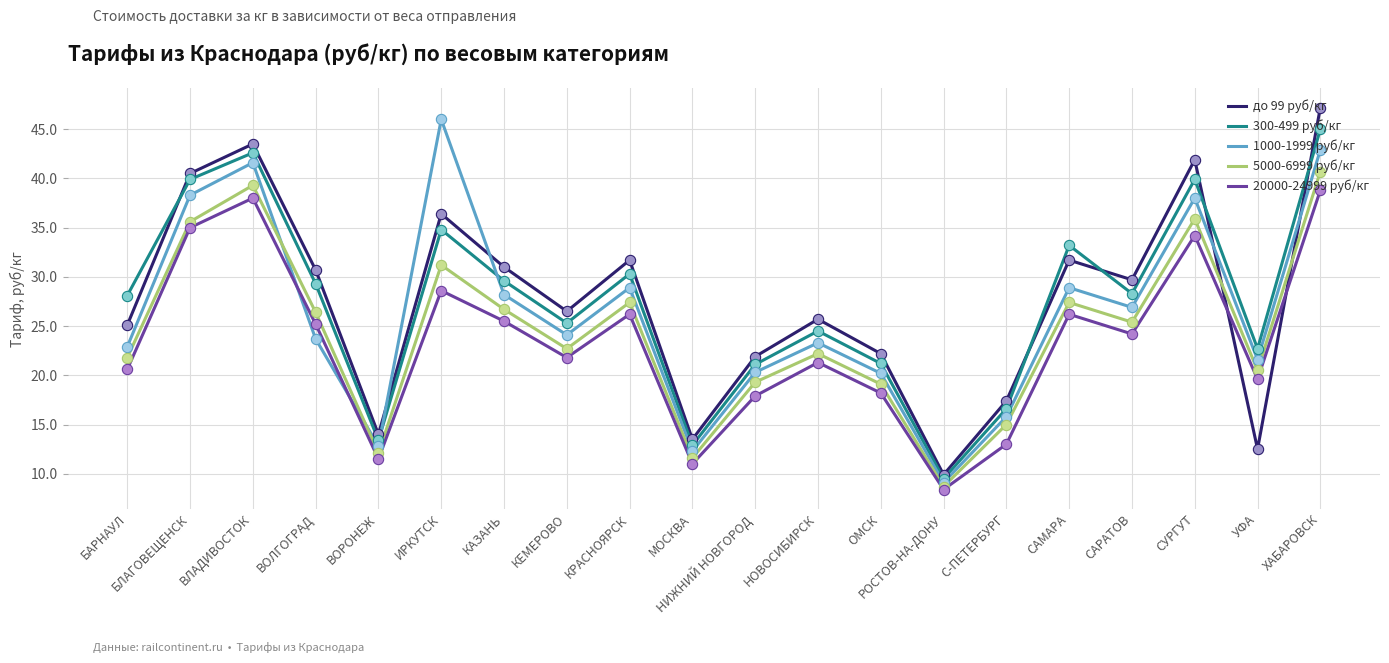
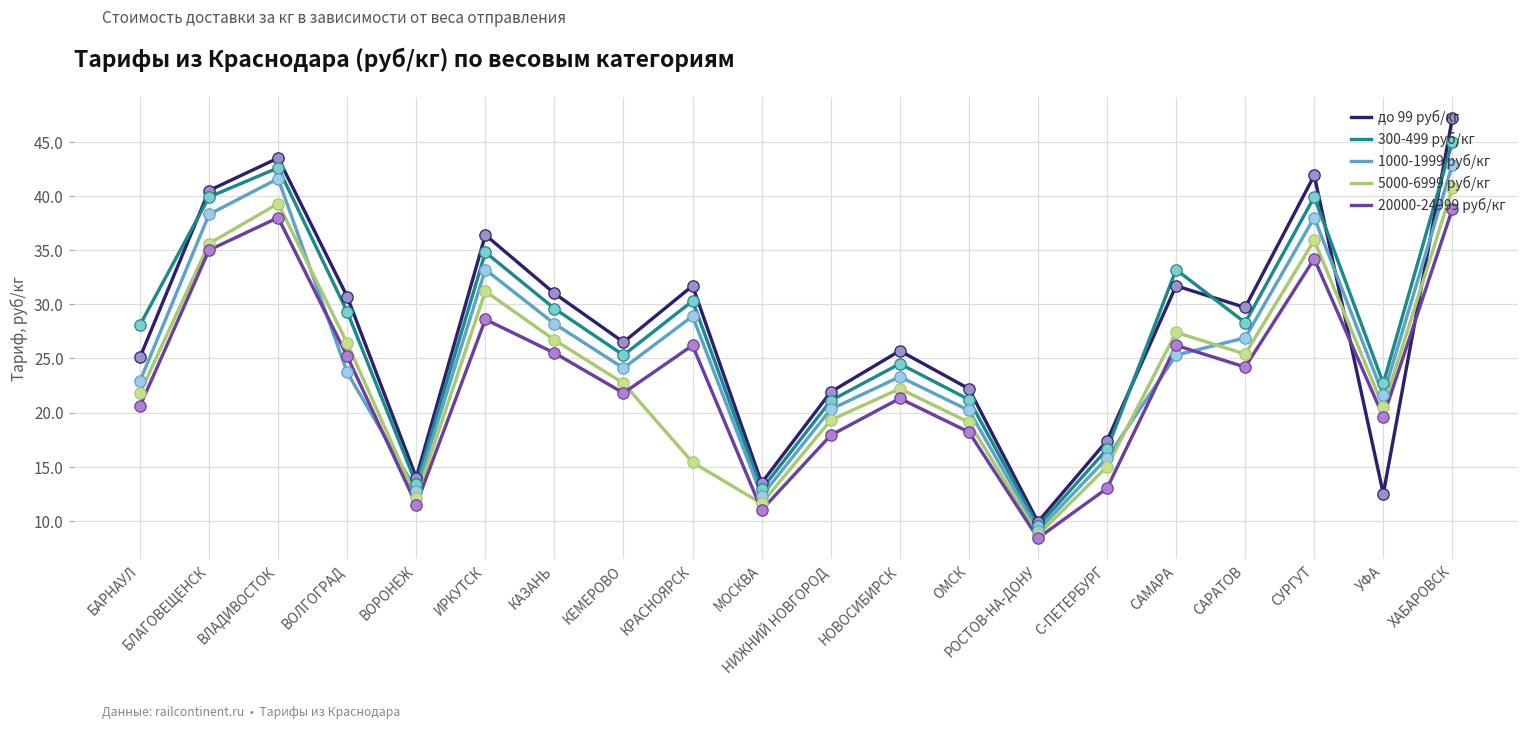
  {
    "до 99 руб/кг": {
      "БАРНАУЛ": 25,
      "БЛАГОВЕЩЕНСК": 41,
      "ВЛАДИВОСТОК": 44,
      "ВОЛГОГРАД": 31,
      "ВОРОНЕЖ": 14,
      "ИРКУТСК": 36,
      "КАЗАНЬ": 31,
      "КЕМЕРОВО": 27,
      "КРАСНОЯРСК": 32,
      "МОСКВА": 14,
      "НИЖНИЙ НОВГОРОД": 22,
      "НОВОСИБИРСК": 26,
      "ОМСК": 22,
      "РОСТОВ-НА-ДОНУ": 10,
      "С-ПЕТЕРБУРГ": 17,
      "САМАРА": 32,
      "САРАТОВ": 30,
      "СУРГУТ": 42,
      "УФА": 13,
      "ХАБАРОВСК": 47
    },
    "300-499 руб/кг": {
      "БАРНАУЛ": 28,
      "БЛАГОВЕЩЕНСК": 40,
      "ВЛАДИВОСТОК": 43,
      "ВОЛГОГРАД": 29,
      "ВОРОНЕЖ": 13,
      "ИРКУТСК": 35,
      "КАЗАНЬ": 30,
      "КЕМЕРОВО": 25,
      "КРАСНОЯРСК": 30,
      "МОСКВА": 13,
      "НИЖНИЙ НОВГОРОД": 21,
      "НОВОСИБИРСК": 25,
      "ОМСК": 21,
      "РОСТОВ-НА-ДОНУ": 10,
      "С-ПЕТЕРБУРГ": 17,
      "САМАРА": 33,
      "САРАТОВ": 28,
      "СУРГУТ": 40,
      "УФА": 23,
      "ХАБАРОВСК": 45
    },
    "1000-1999 руб/кг": {
      "БАРНАУЛ": 23,
      "БЛАГОВЕЩЕНСК": 38,
      "ВЛАДИВОСТОК": 42,
      "ВОЛГОГРАД": 24,
      "ВОРОНЕЖ": 13,
-     "ИРКУТСК": 46,
+     "ИРКУТСК": 33,
      "КАЗАНЬ": 28,
      "КЕМЕРОВО": 24,
      "КРАСНОЯРСК": 29,
      "МОСКВА": 12,
      "НИЖНИЙ НОВГОРОД": 20,
      "НОВОСИБИРСК": 23,
      "ОМСК": 20,
      "РОСТОВ-НА-ДОНУ": 9,
      "С-ПЕТЕРБУРГ": 16,
-     "САМАРА": 29,
+     "САМАРА": 25,
      "САРАТОВ": 27,
      "СУРГУТ": 38,
      "УФА": 22,
      "ХАБАРОВСК": 43
    },
    "5000-6999 руб/кг": {
      "БАРНАУЛ": 22,
      "БЛАГОВЕЩЕНСК": 36,
      "ВЛАДИВОСТОК": 39,
      "ВОЛГОГРАД": 26,
      "ВОРОНЕЖ": 12,
      "ИРКУТСК": 31,
      "КАЗАНЬ": 27,
      "КЕМЕРОВО": 23,
-     "КРАСНОЯРСК": 27,
+     "КРАСНОЯРСК": 15,
      "МОСКВА": 12,
      "НИЖНИЙ НОВГОРОД": 19,
      "НОВОСИБИРСК": 22,
      "ОМСК": 19,
      "РОСТОВ-НА-ДОНУ": 9,
      "С-ПЕТЕРБУРГ": 15,
      "САМАРА": 27,
      "САРАТОВ": 25,
      "СУРГУТ": 36,
      "УФА": 21,
      "ХАБАРОВСК": 41
    },
    "20000-24999 руб/кг": {
      "БАРНАУЛ": 21,
      "БЛАГОВЕЩЕНСК": 35,
      "ВЛАДИВОСТОК": 38,
      "ВОЛГОГРАД": 25,
      "ВОРОНЕЖ": 12,
      "ИРКУТСК": 29,
      "КАЗАНЬ": 26,
      "КЕМЕРОВО": 22,
      "КРАСНОЯРСК": 26,
      "МОСКВА": 11,
      "НИЖНИЙ НОВГОРОД": 18,
      "НОВОСИБИРСК": 21,
      "ОМСК": 18,
      "РОСТОВ-НА-ДОНУ": 8,
      "С-ПЕТЕРБУРГ": 13,
      "САМАРА": 26,
      "САРАТОВ": 24,
      "СУРГУТ": 34,
      "УФА": 20,
      "ХАБАРОВСК": 39
    }
  }
